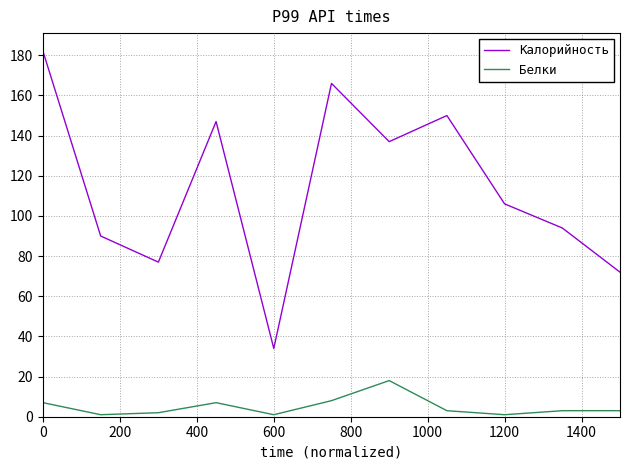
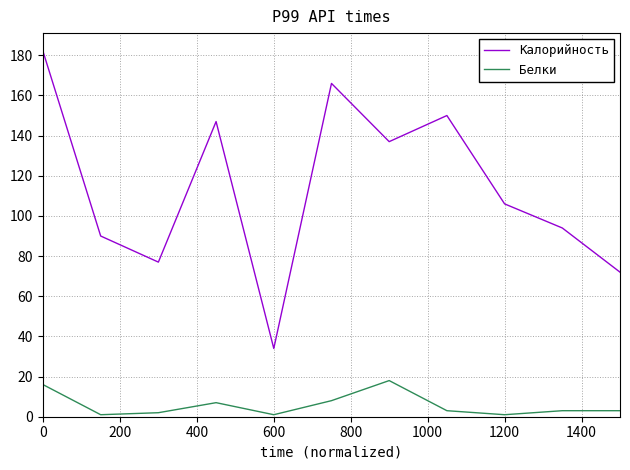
  {
    "Калорийность": {
      "0": 182,
      "600": 34,
      "1200": 106
    },
    "Белки": {
-     "0": 7,
+     "0": 16,
      "600": 1,
      "1200": 1
    }
  }
